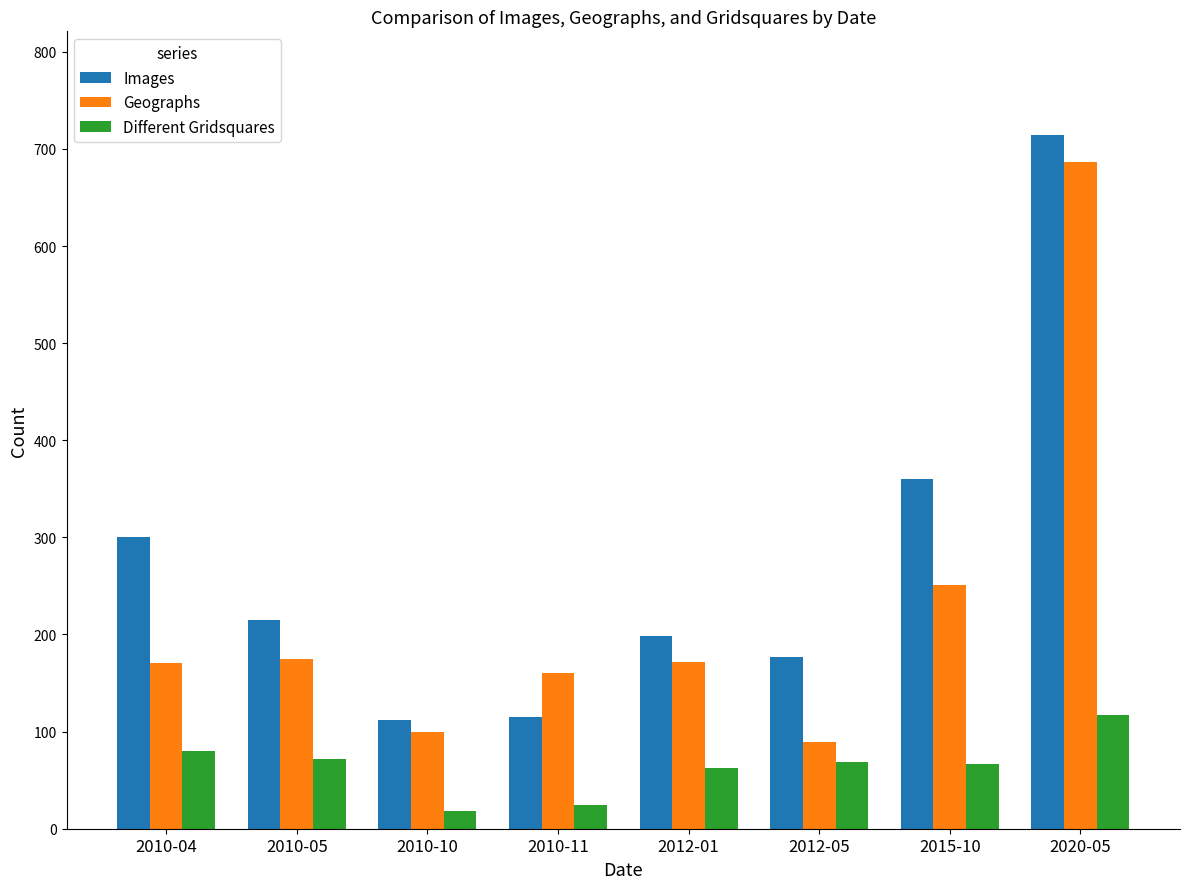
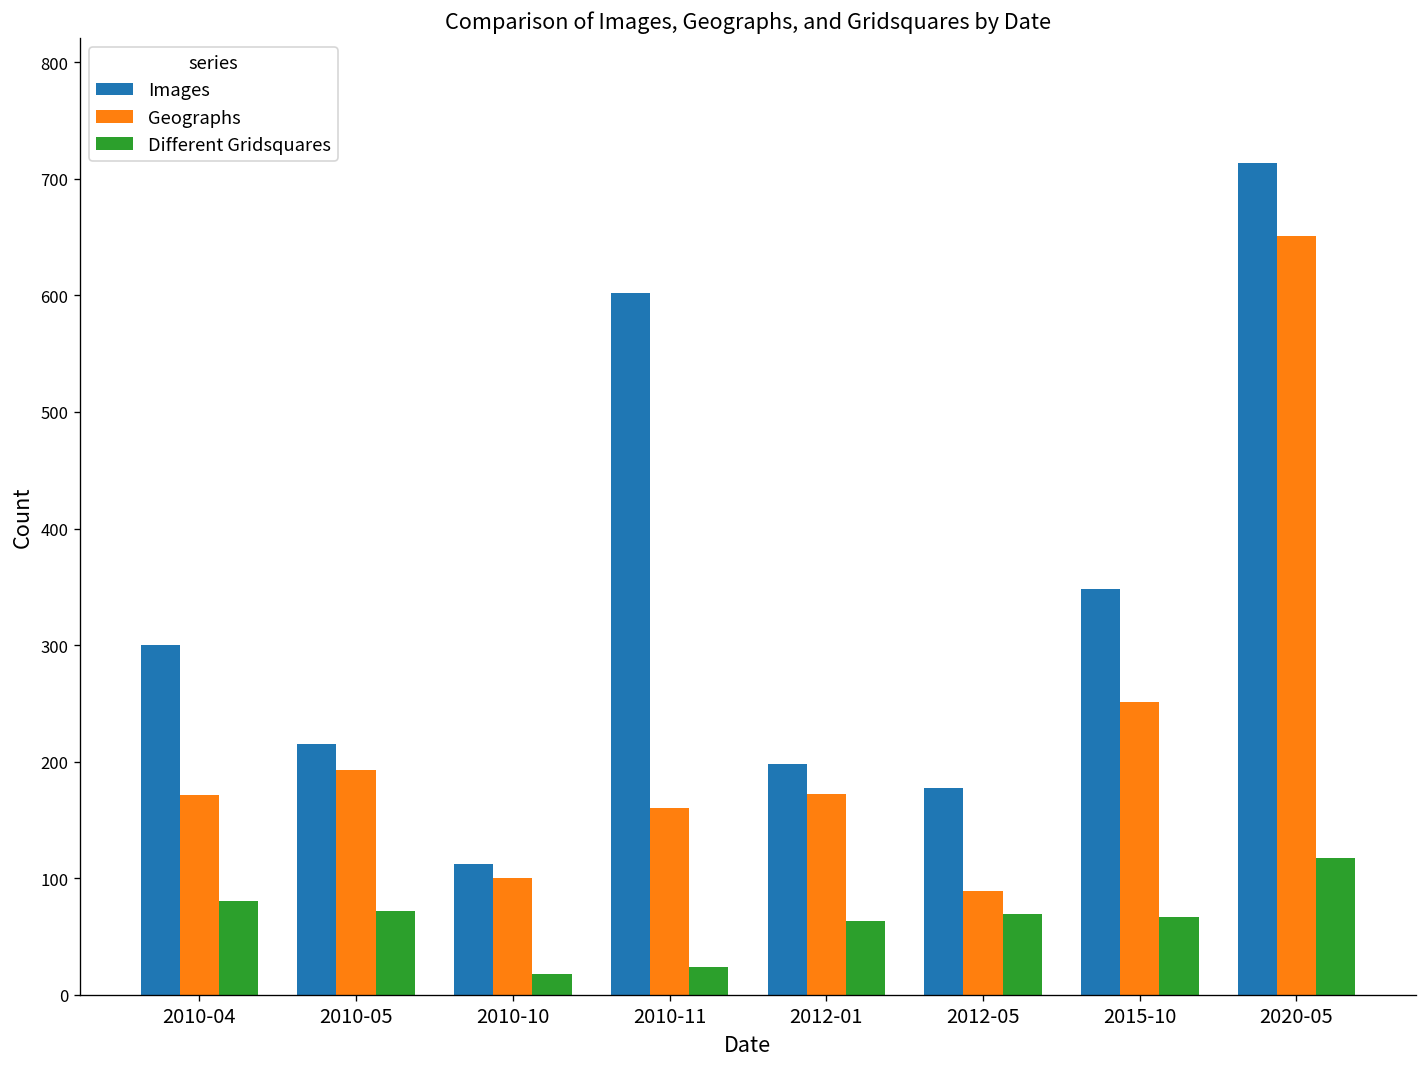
  {
    "Images": {
      "2010-04": 300,
      "2010-05": 220,
      "2010-10": 110,
-     "2010-11": 120,
+     "2010-11": 600,
      "2012-01": 200,
      "2012-05": 180,
-     "2015-10": 360,
+     "2015-10": 350,
      "2020-05": 710
    },
    "Geographs": {
      "2010-04": 170,
-     "2010-05": 180,
+     "2010-05": 190,
      "2010-10": 100,
      "2010-11": 160,
      "2012-01": 170,
      "2012-05": 90,
      "2015-10": 250,
-     "2020-05": 690
+     "2020-05": 650
    },
    "Different Gridsquares": {
      "2010-04": 80,
      "2010-05": 70,
      "2010-10": 20,
      "2010-11": 20,
      "2012-01": 60,
      "2012-05": 70,
      "2015-10": 70,
      "2020-05": 120
    }
  }
